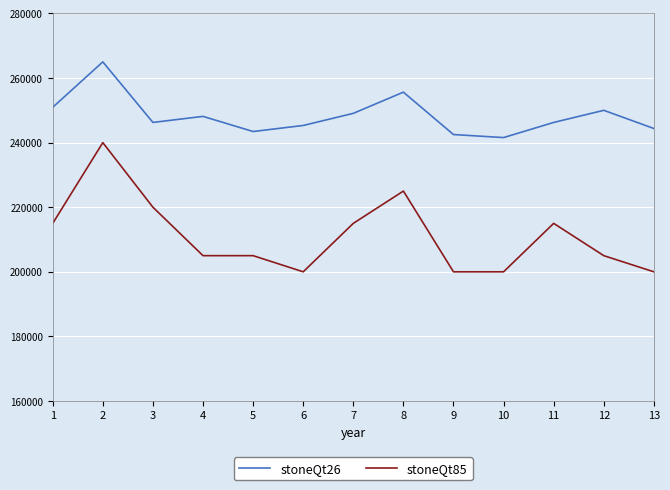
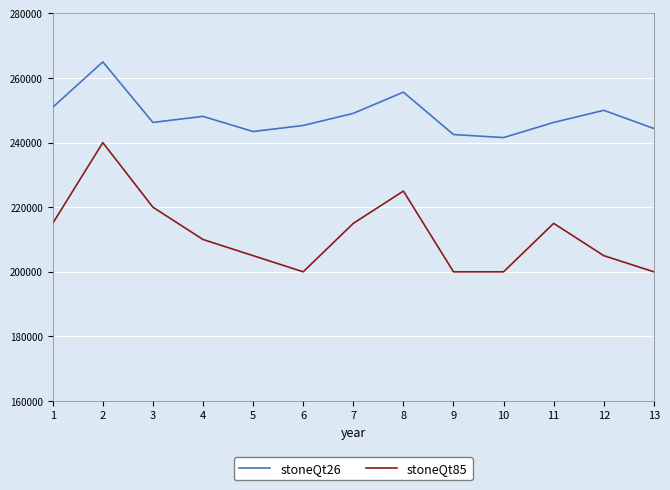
  {
    "stoneQt26": {
      "1": 251000,
      "2": 265000,
      "3": 246000,
      "4": 248000,
      "5": 243000,
      "6": 245000,
      "7": 249000,
      "8": 256000,
      "9": 243000,
      "10": 242000,
      "11": 246000,
      "12": 250000,
      "13": 244000
    },
    "stoneQt85": {
      "1": 215000,
      "2": 240000,
      "3": 220000,
-     "4": 205000,
+     "4": 210000,
      "5": 205000,
      "6": 200000,
      "7": 215000,
      "8": 225000,
      "9": 200000,
      "10": 200000,
      "11": 215000,
      "12": 205000,
      "13": 200000
    }
  }
